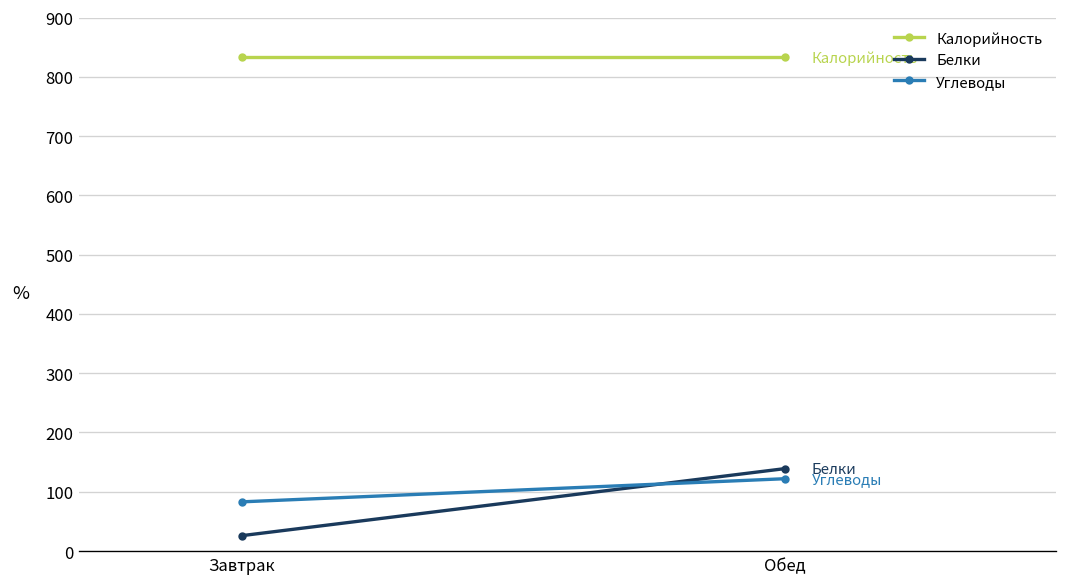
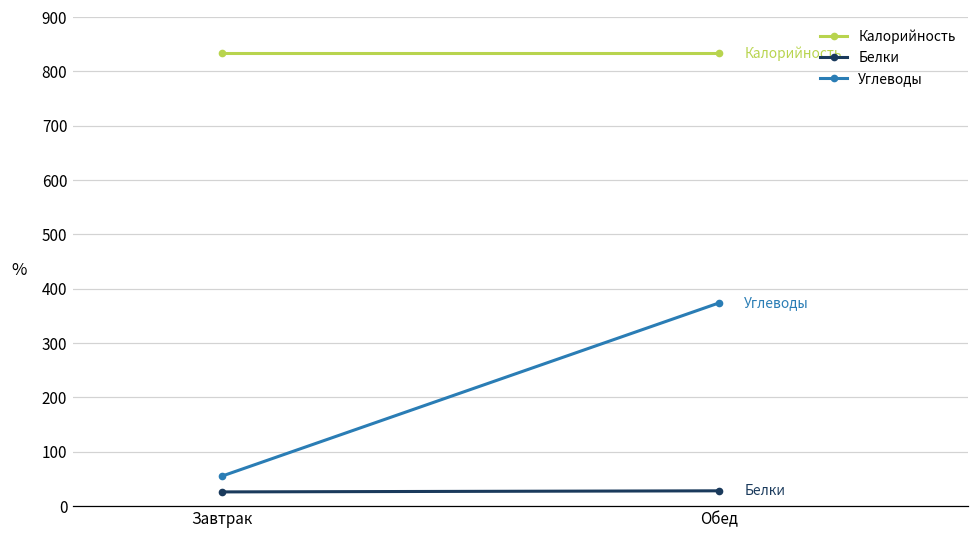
  {
    "Калорийность": {
      "Завтрак": 830,
      "Обед": 830
    },
    "Белки": {
      "Завтрак": 30,
-     "Обед": 140
+     "Обед": 30
    },
    "Углеводы": {
-     "Завтрак": 80,
-     "Обед": 120
+     "Завтрак": 60,
+     "Обед": 370
    }
  }
